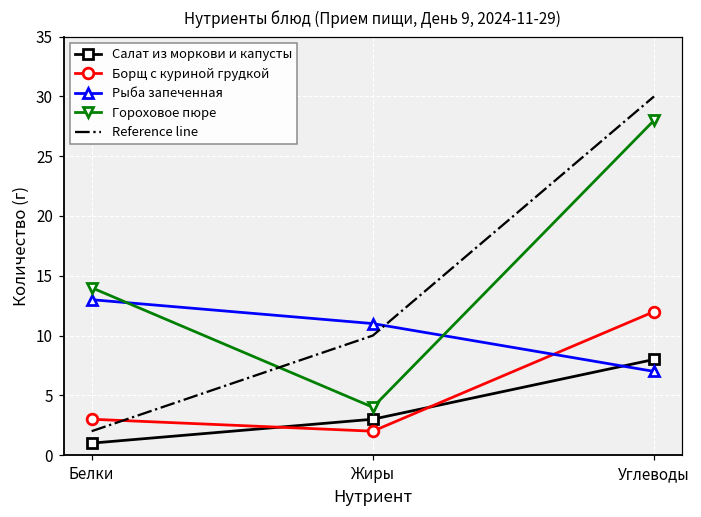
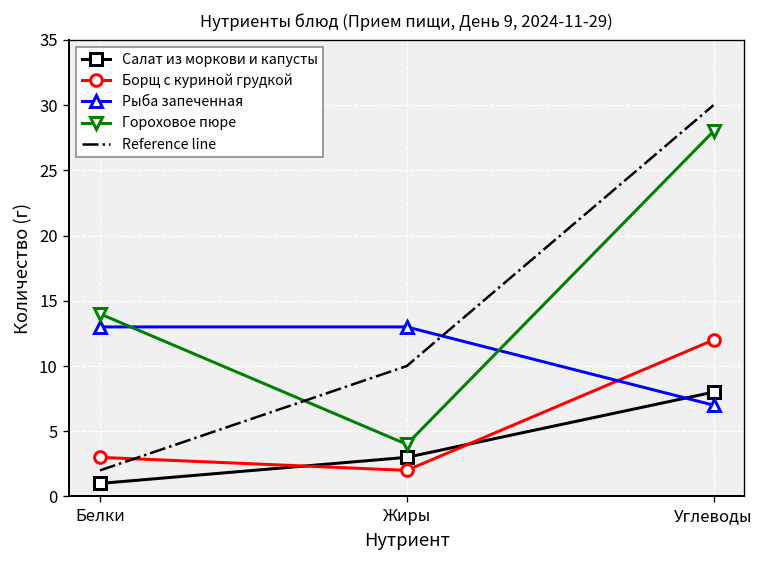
  {
    "Борщ с куриной грудкой": {
      "Белки": 3,
      "Жиры": 2,
      "Углеводы": 12
    },
    "Рыба запеченная": {
      "Белки": 13,
-     "Жиры": 11,
+     "Жиры": 13,
      "Углеводы": 7
    },
    "Гороховое пюре": {
      "Белки": 14,
      "Жиры": 4,
      "Углеводы": 28
    }
  }
